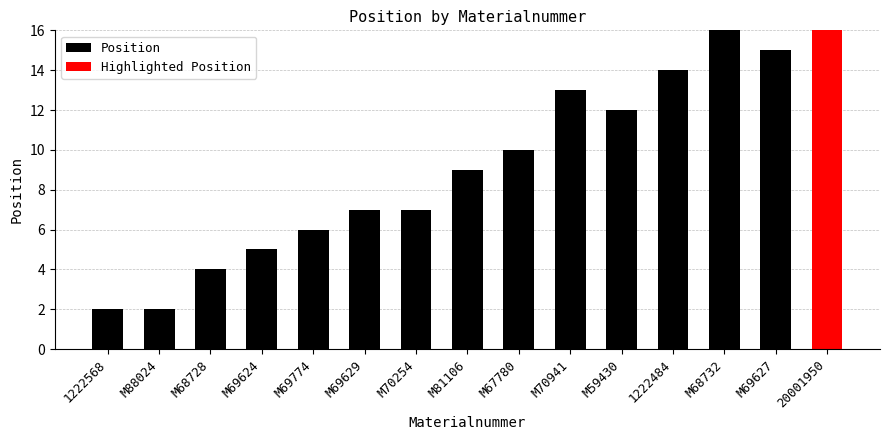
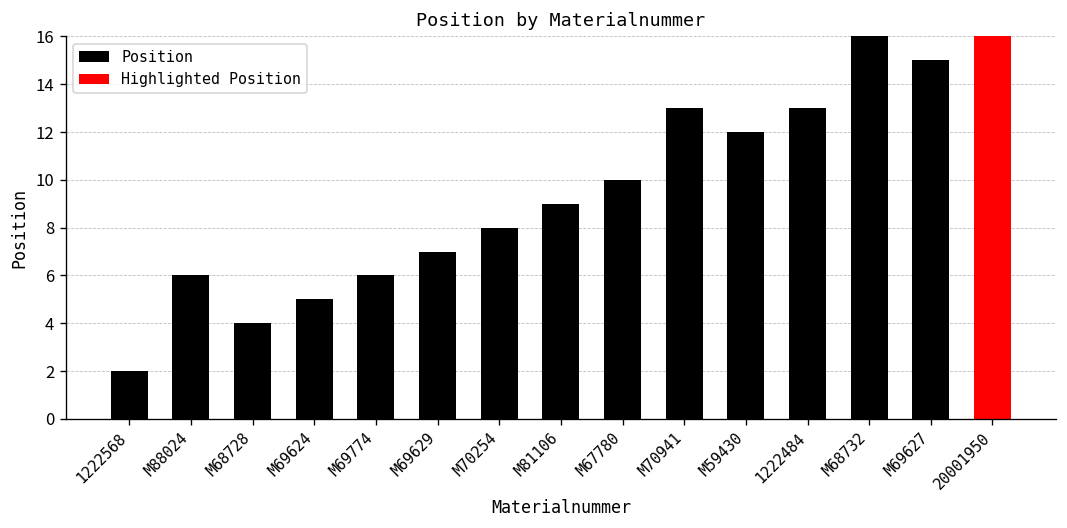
  {
    "Position": {
      "1222568": 2,
-     "M88024": 2,
+     "M88024": 6,
      "M68728": 4,
      "M69624": 5,
      "M69774": 6,
      "M69629": 7,
-     "M70254": 7,
+     "M70254": 8,
      "M81106": 9,
      "M67780": 10,
      "M70941": 13,
      "M59430": 12,
-     "1222484": 14,
+     "1222484": 13,
      "M68732": 16,
      "M69627": 15,
      "20001950": 16
    },
    "Highlighted Position": {
      "20001950": 16
    }
  }
